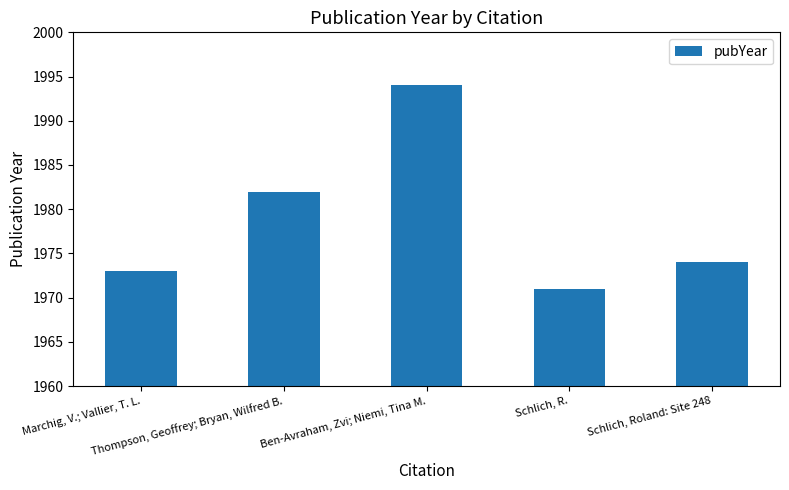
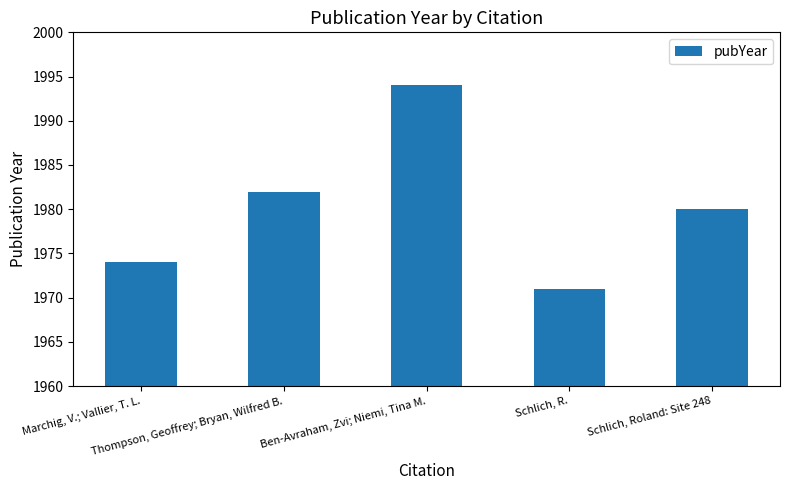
  {
-   "Marchig, V.; Vallier, T. L.": 1973,
+   "Marchig, V.; Vallier, T. L.": 1974,
    "Thompson, Geoffrey; Bryan, Wilfred B.": 1982,
    "Ben-Avraham, Zvi; Niemi, Tina M.": 1994,
    "Schlich, R.": 1971,
-   "Schlich, Roland: Site 248": 1974
+   "Schlich, Roland: Site 248": 1980
  }
